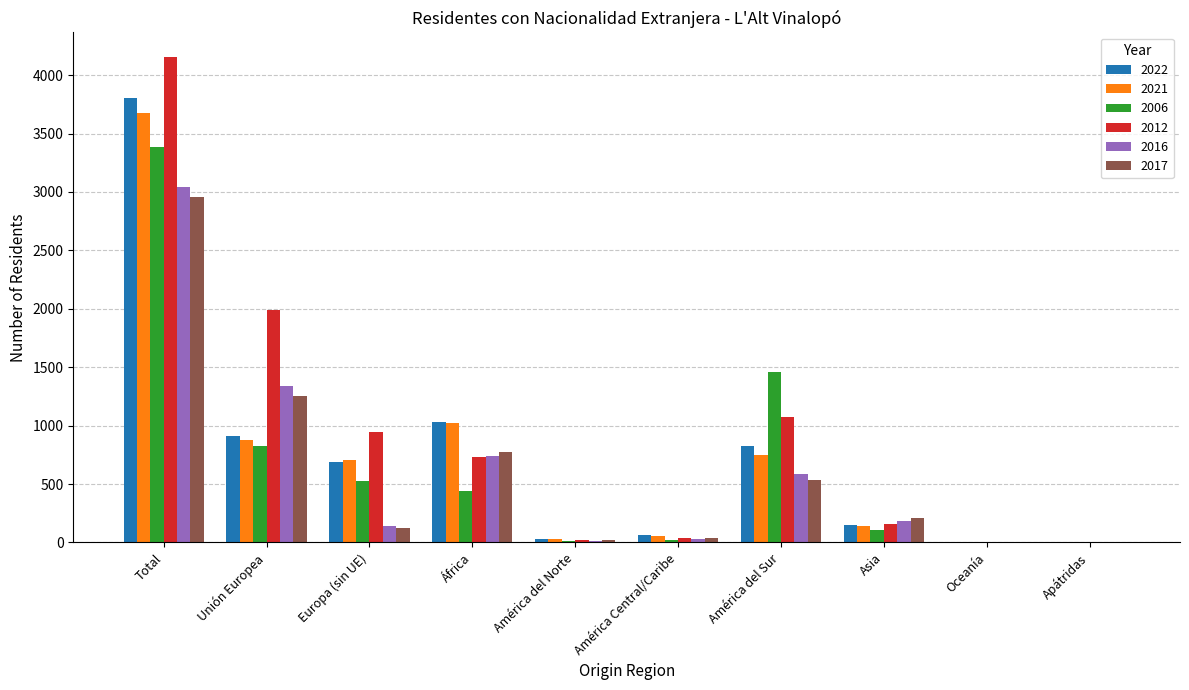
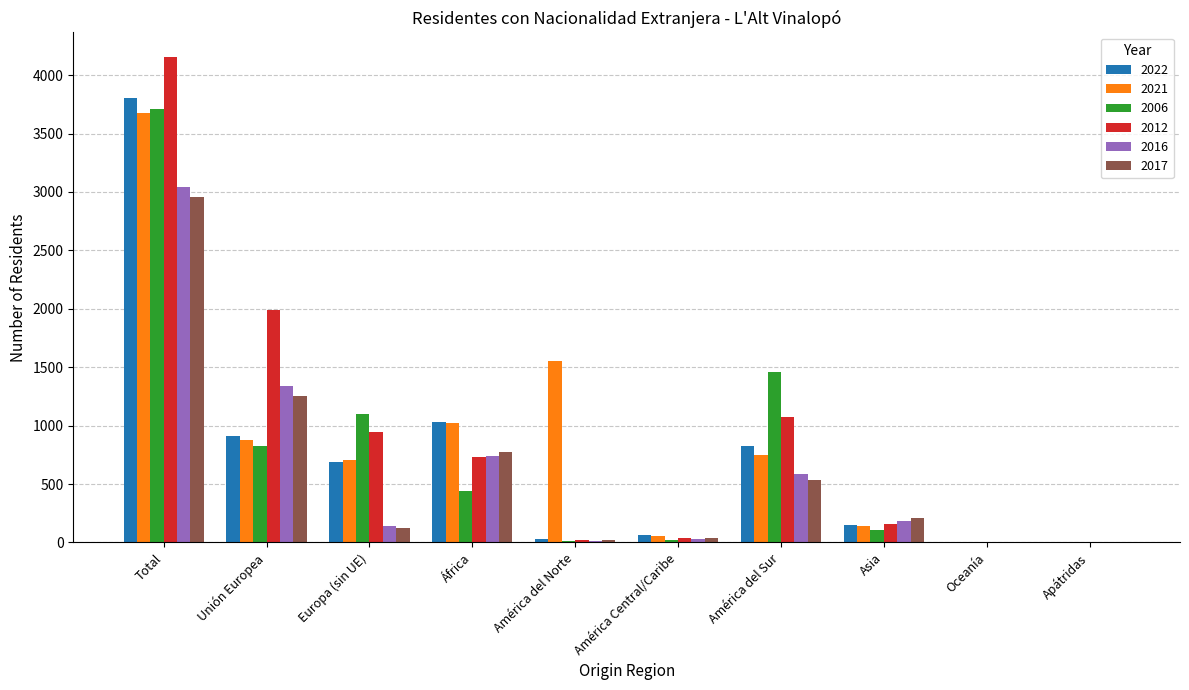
  {
    "2022": {
      "Total": 3800,
      "Unión Europea": 920,
      "Europa (sin UE)": 690,
      "África": 1040,
      "América del Norte": 30,
      "América Central/Caribe": 70,
      "América del Sur": 830,
      "Asia": 150
    },
    "2021": {
      "Total": 3680,
      "Unión Europea": 880,
      "Europa (sin UE)": 710,
      "África": 1020,
-     "América del Norte": 30,
+     "América del Norte": 1560,
      "América Central/Caribe": 60,
      "América del Sur": 750,
      "Asia": 140
    },
    "2006": {
-     "Total": 3380,
+     "Total": 3710,
      "Unión Europea": 830,
-     "Europa (sin UE)": 530,
+     "Europa (sin UE)": 1100,
      "África": 440,
      "América del Sur": 1460,
      "Asia": 110,
      "Oceanía": 0,
      "Apátridas": 0
    },
    "2012": {
      "Total": 4160,
      "Unión Europea": 1990,
      "Europa (sin UE)": 950,
      "África": 730,
      "América Central/Caribe": 40,
      "América del Sur": 1070,
      "Asia": 160,
      "Apátridas": 0
    },
    "2016": {
      "Total": 3040,
      "Unión Europea": 1340,
      "Europa (sin UE)": 140,
      "África": 740,
      "América Central/Caribe": 30,
      "América del Sur": 590,
      "Asia": 180,
      "Oceanía": 0,
      "Apátridas": 0
    },
    "2017": {
      "Total": 2950,
      "Unión Europea": 1260,
      "Europa (sin UE)": 120,
      "África": 770,
      "América Central/Caribe": 40,
      "América del Sur": 530,
      "Asia": 210,
      "Apátridas": 0
    }
  }
